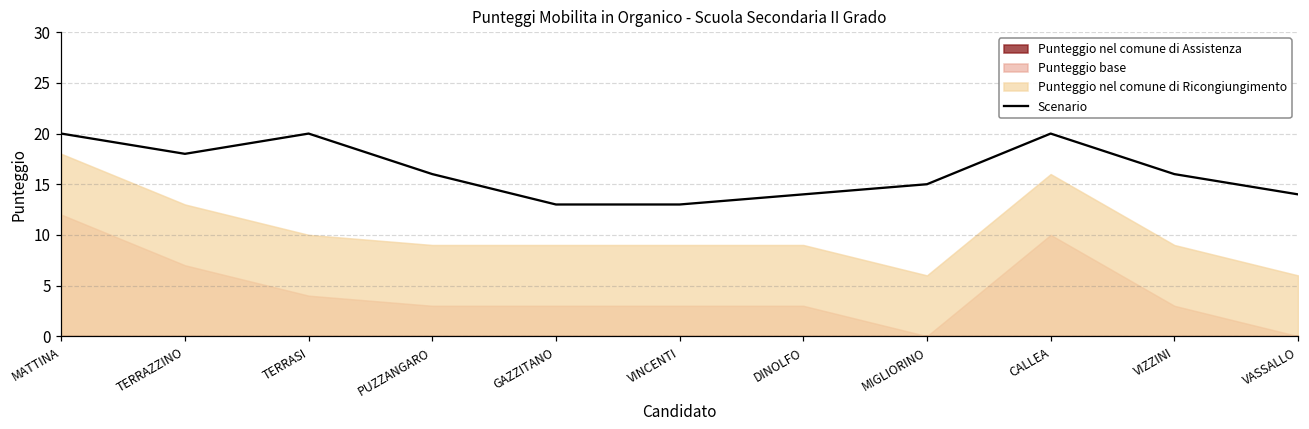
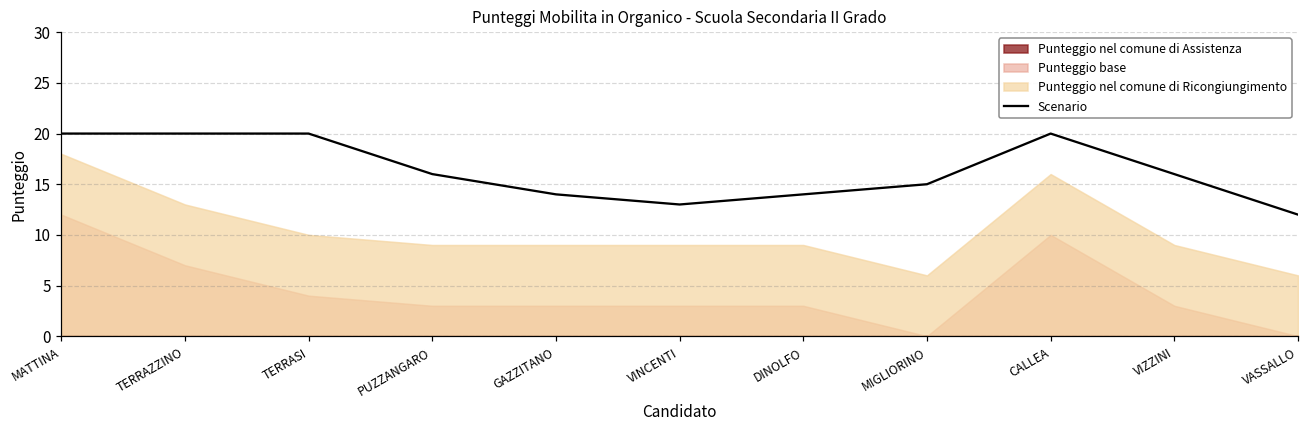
  {
    "Scenario": {
      "MATTINA": 20,
-     "TERRAZZINO": 18,
+     "TERRAZZINO": 20,
      "TERRASI": 20,
      "PUZZANGARO": 16,
-     "GAZZITANO": 13,
+     "GAZZITANO": 14,
      "VINCENTI": 13,
      "DINOLFO": 14,
      "MIGLIORINO": 15,
      "CALLEA": 20,
      "VIZZINI": 16,
-     "VASSALLO": 14
+     "VASSALLO": 12
    },
    "Punteggio nel comune di Assistenza": {
      "MATTINA": 0,
      "TERRAZZINO": 0,
      "TERRASI": 0,
      "PUZZANGARO": 0,
      "GAZZITANO": 0,
      "VINCENTI": 0,
      "DINOLFO": 0,
      "CALLEA": 0,
      "VIZZINI": 0
    }
  }
